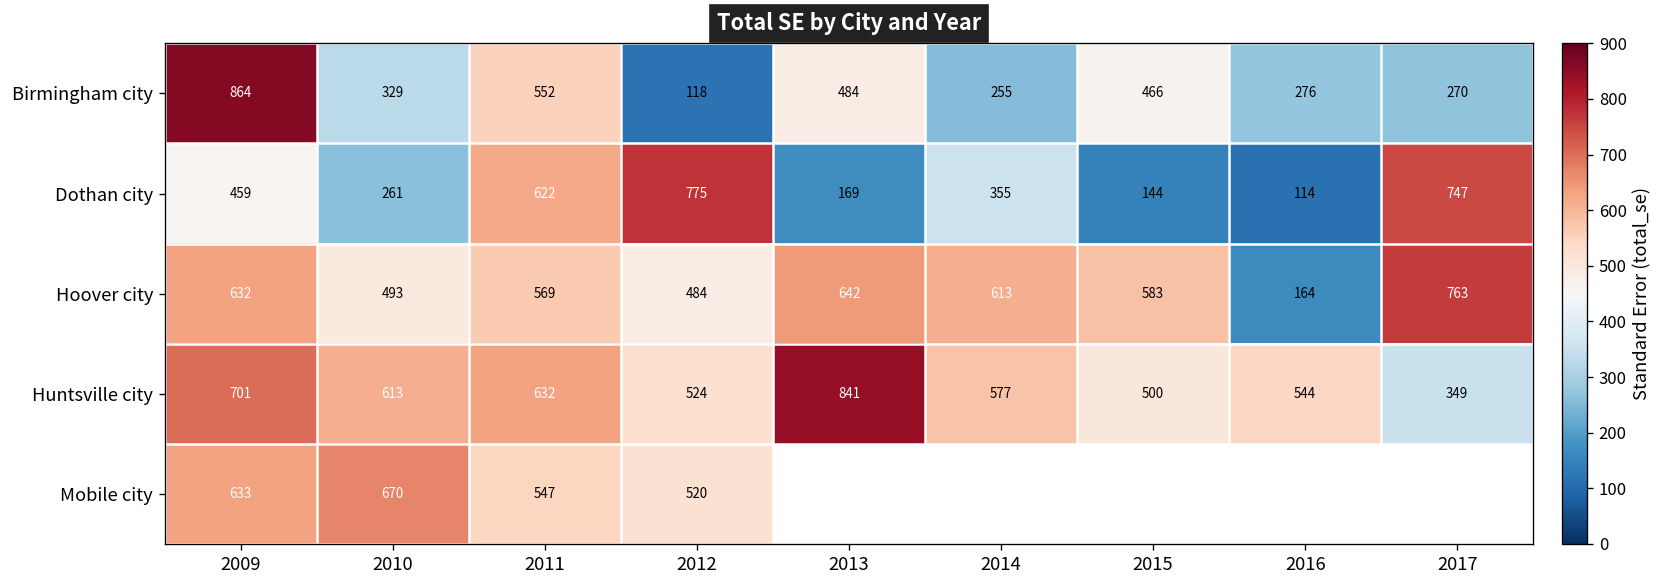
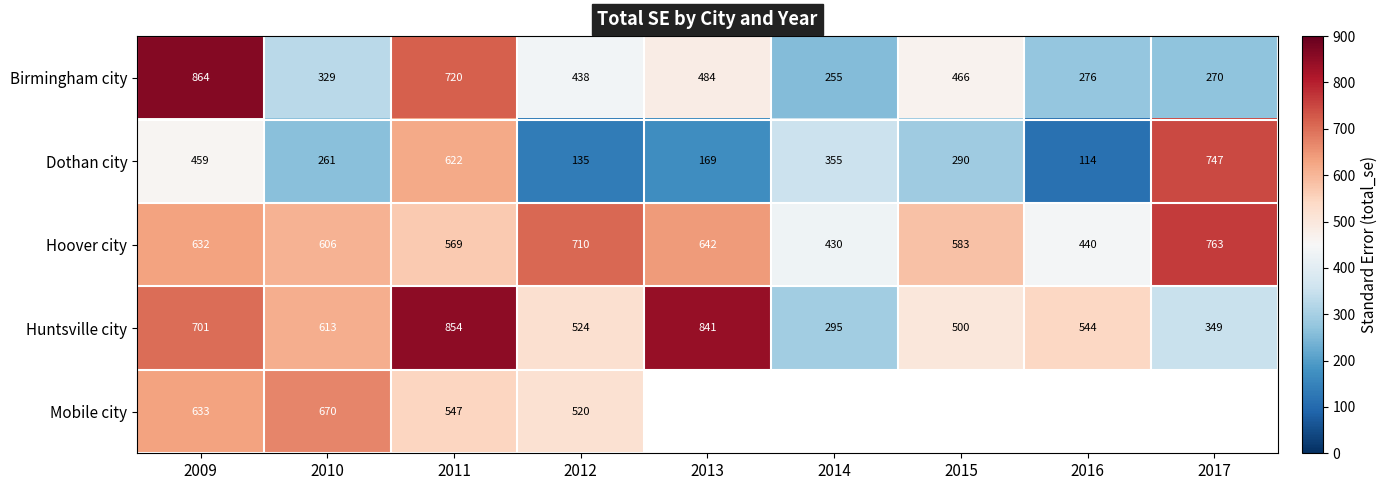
  {
    "Birmingham city": {
      "2009": 864,
      "2010": 329,
-     "2011": 552,
-     "2012": 118,
+     "2011": 720,
+     "2012": 438,
      "2013": 484,
      "2014": 255,
      "2015": 466,
      "2016": 276,
      "2017": 270
    },
    "Dothan city": {
      "2009": 459,
      "2010": 261,
      "2011": 622,
-     "2012": 775,
+     "2012": 135,
      "2013": 169,
      "2014": 355,
-     "2015": 144,
+     "2015": 290,
      "2016": 114,
      "2017": 747
    },
    "Hoover city": {
      "2009": 632,
-     "2010": 493,
+     "2010": 606,
      "2011": 569,
-     "2012": 484,
+     "2012": 710,
      "2013": 642,
-     "2014": 613,
+     "2014": 430,
      "2015": 583,
-     "2016": 164,
+     "2016": 440,
      "2017": 763
    },
    "Huntsville city": {
      "2009": 701,
      "2010": 613,
-     "2011": 632,
+     "2011": 854,
      "2012": 524,
      "2013": 841,
-     "2014": 577,
+     "2014": 295,
      "2015": 500,
      "2016": 544,
      "2017": 349
    },
    "Mobile city": {
      "2009": 633,
      "2010": 670,
      "2011": 547,
      "2012": 520
    }
  }
